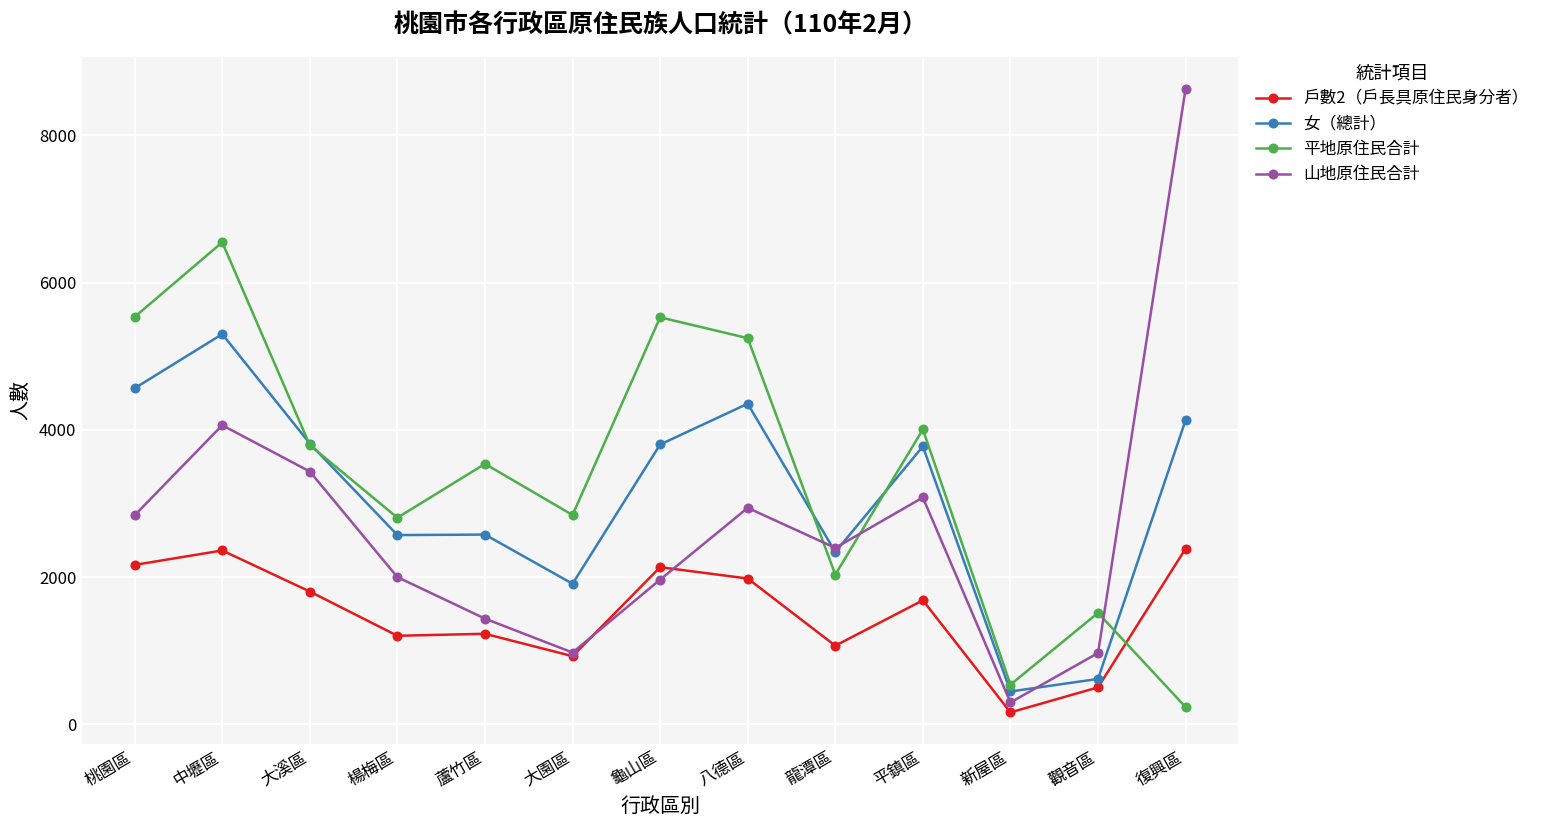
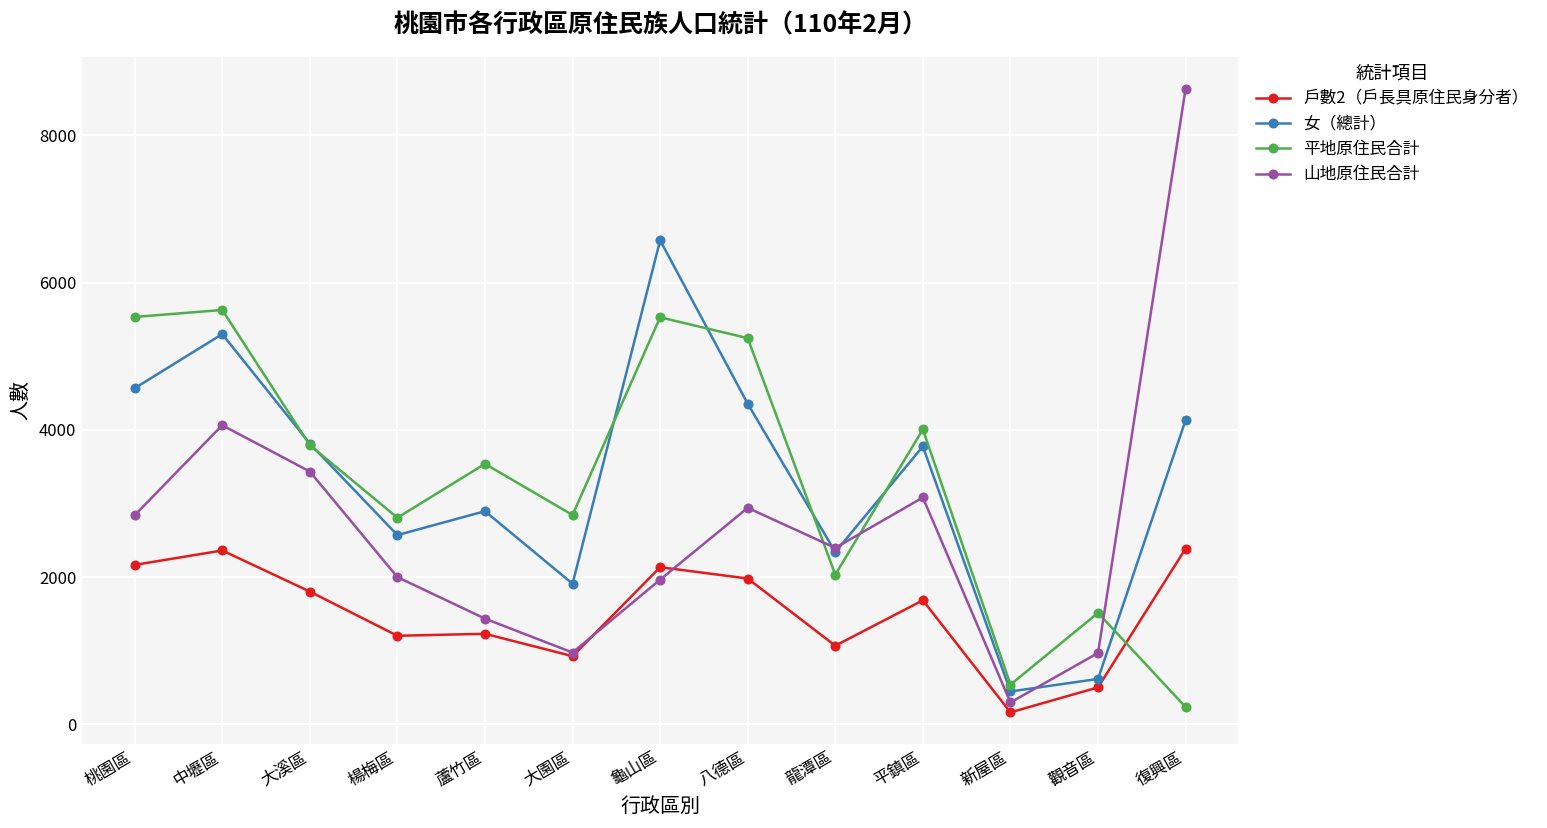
  {
    "戶數2（戶長具原住民身分者）": {
      "桃園區": 2200,
      "中壢區": 2400,
      "大溪區": 1800,
      "楊梅區": 1200,
      "蘆竹區": 1200,
      "大園區": 900,
      "龜山區": 2100,
      "八德區": 2000,
      "龍潭區": 1100,
      "平鎮區": 1700,
      "新屋區": 200,
      "觀音區": 500,
      "復興區": 2400
    },
    "女（總計）": {
      "桃園區": 4600,
      "中壢區": 5300,
      "楊梅區": 2600,
-     "蘆竹區": 2600,
+     "蘆竹區": 2900,
      "大園區": 1900,
-     "龜山區": 3800,
+     "龜山區": 6600,
      "八德區": 4400,
      "龍潭區": 2300,
      "平鎮區": 3800,
      "新屋區": 400,
      "觀音區": 600,
      "復興區": 4100
    },
    "平地原住民合計": {
      "桃園區": 5500,
-     "中壢區": 6500,
+     "中壢區": 5600,
      "楊梅區": 2800,
      "蘆竹區": 3500,
      "大園區": 2800,
      "龜山區": 5500,
      "八德區": 5200,
      "龍潭區": 2000,
      "平鎮區": 4000,
      "新屋區": 500,
      "觀音區": 1500,
      "復興區": 200
    },
    "山地原住民合計": {
      "桃園區": 2800,
      "中壢區": 4100,
      "大溪區": 3400,
      "楊梅區": 2000,
      "蘆竹區": 1400,
      "大園區": 1000,
      "龜山區": 2000,
      "八德區": 2900,
      "龍潭區": 2400,
      "平鎮區": 3100,
      "新屋區": 300,
      "觀音區": 1000,
      "復興區": 8600
    }
  }
